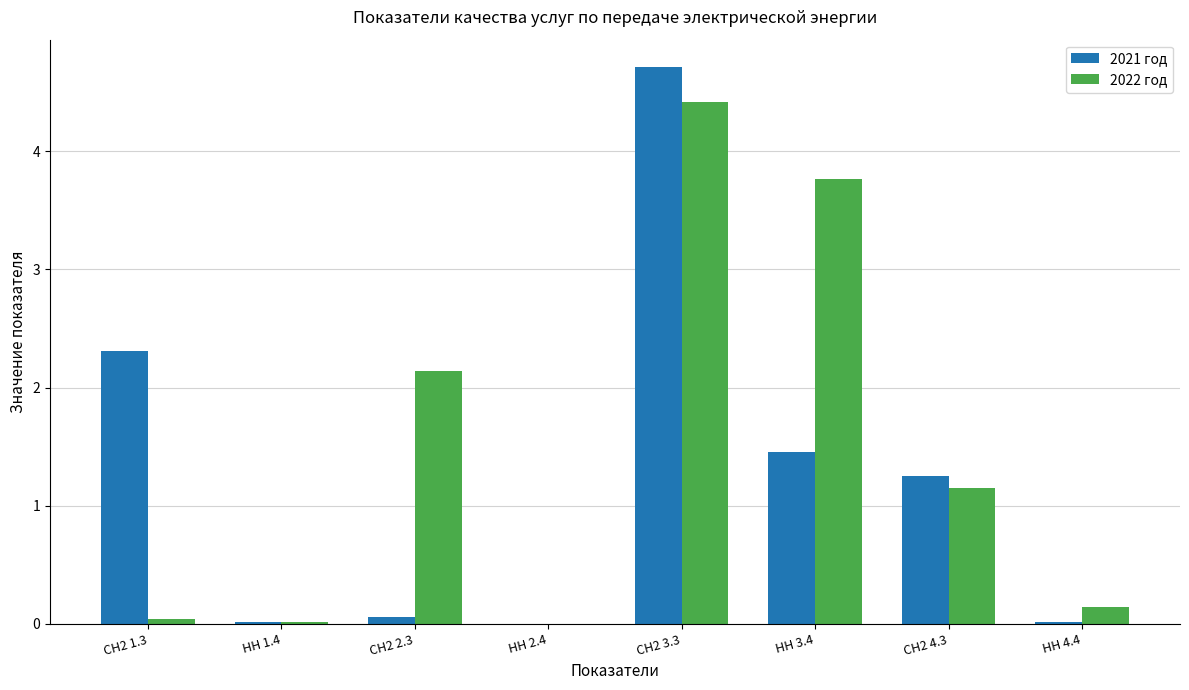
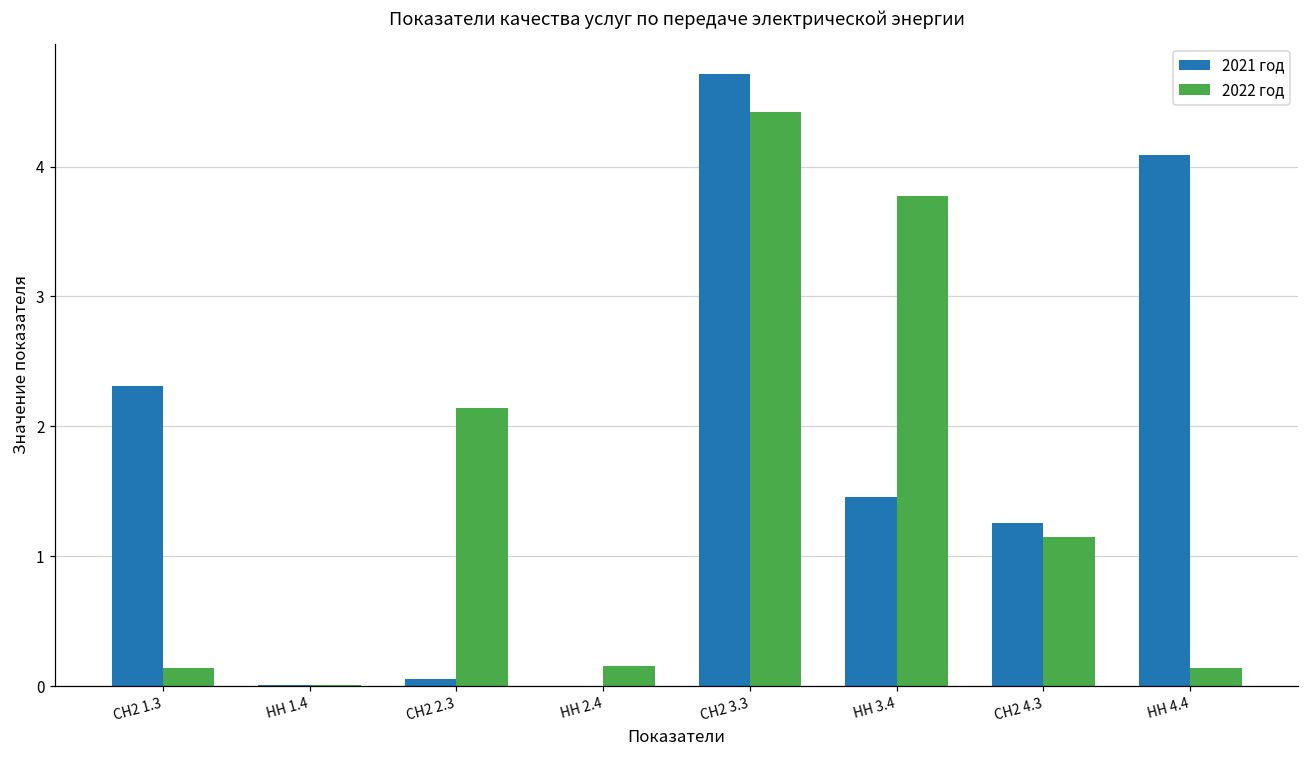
  {
    "2021 год": {
      "СН2 1.3": 2.31,
      "СН2 2.3": 0.06,
      "СН2 3.3": 4.71,
      "НН 3.4": 1.46,
      "СН2 4.3": 1.26,
-     "НН 4.4": 0.01
+     "НН 4.4": 4.09
    },
    "2022 год": {
-     "СН2 1.3": 0.04,
+     "СН2 1.3": 0.14,
      "СН2 2.3": 2.14,
-     "НН 2.4": 0.00,
+     "НН 2.4": 0.15,
      "СН2 3.3": 4.42,
      "НН 3.4": 3.77,
      "СН2 4.3": 1.15,
      "НН 4.4": 0.14
    }
  }
